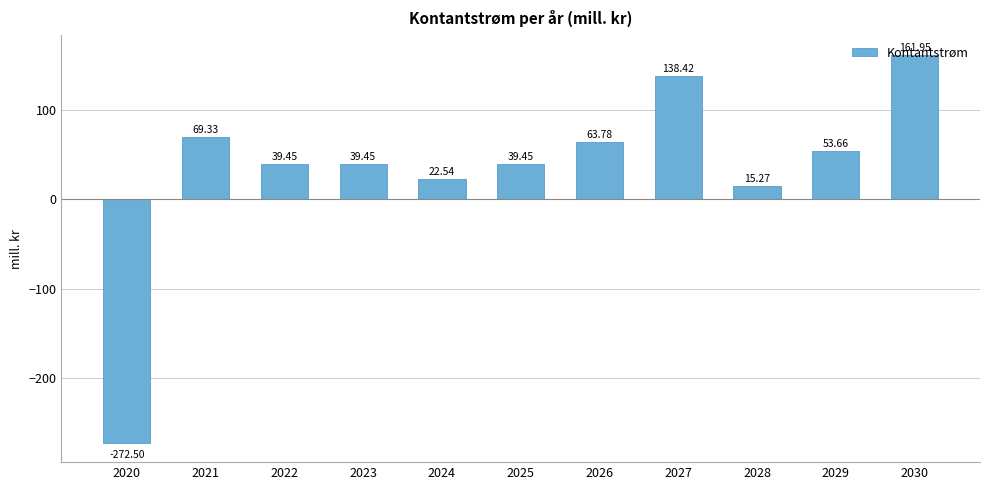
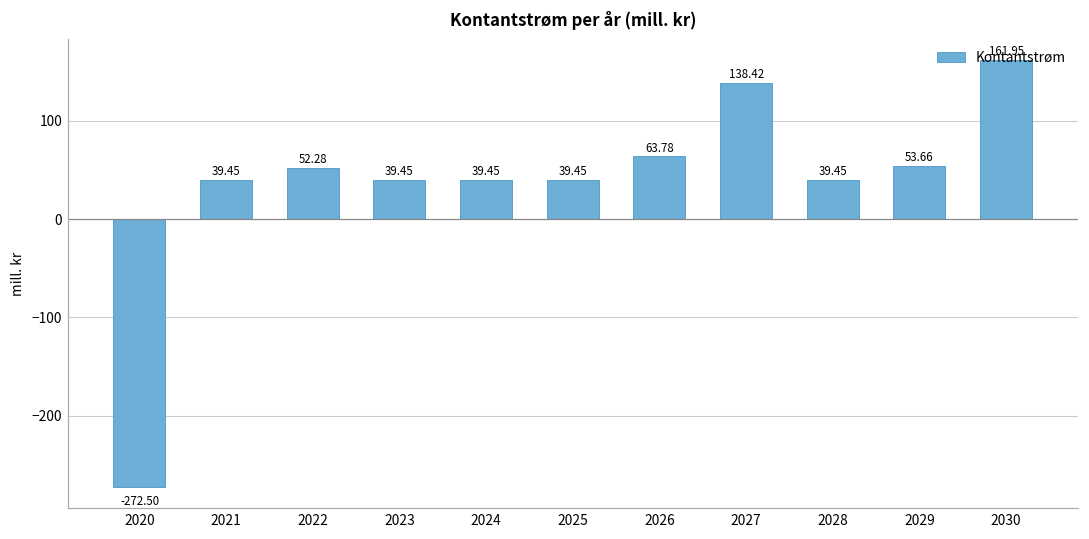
  {
    "2020": -272.50,
-   "2021": 69.33,
-   "2022": 39.45,
+   "2021": 39.45,
+   "2022": 52.28,
    "2023": 39.45,
-   "2024": 22.54,
+   "2024": 39.45,
    "2025": 39.45,
    "2026": 63.78,
    "2027": 138.42,
-   "2028": 15.27,
+   "2028": 39.45,
    "2029": 53.66,
    "2030": 161.95
  }
